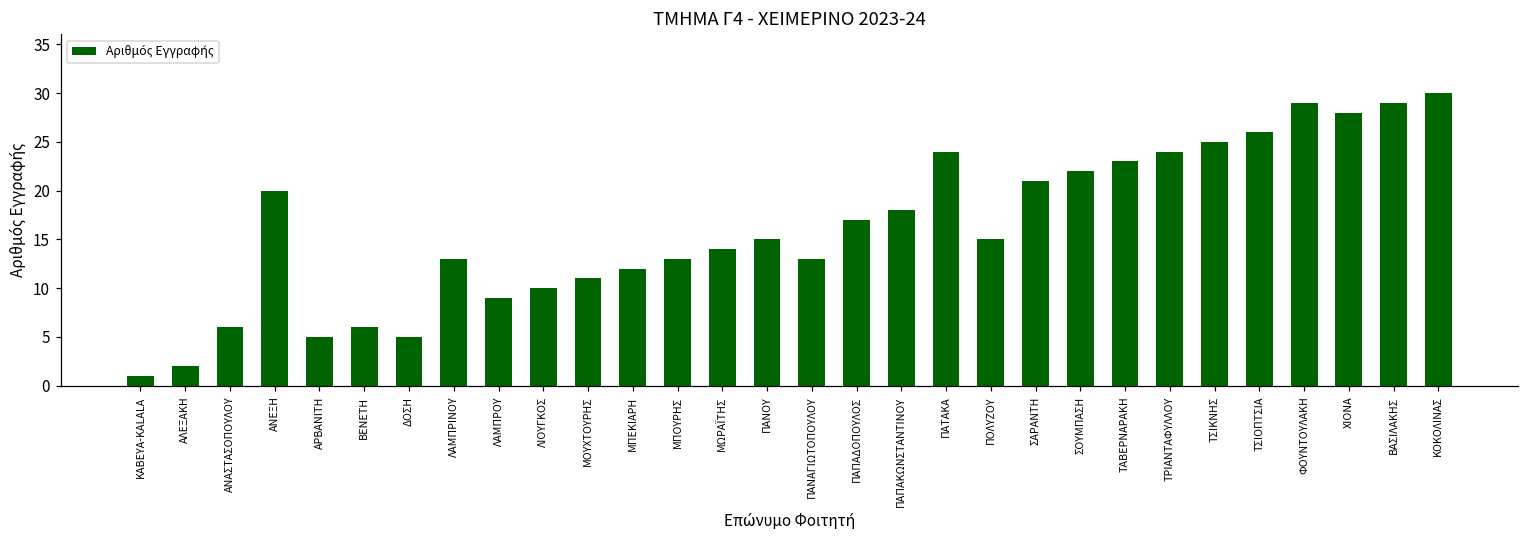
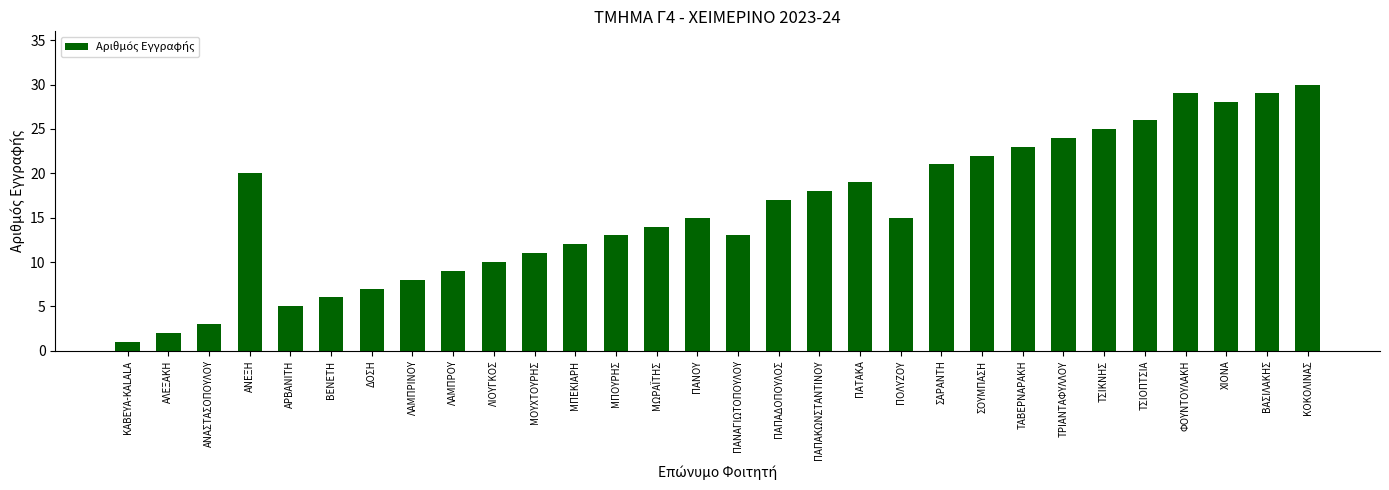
  {
    "KABEYA-KALALA": 1,
    "ΑΛΕΞΑΚΗ": 2,
-   "ΑΝΑΣΤΑΣΟΠΟΥΛΟΥ": 6,
+   "ΑΝΑΣΤΑΣΟΠΟΥΛΟΥ": 3,
    "ΑΝΕΞΗ": 20,
    "ΑΡΒΑΝΙΤΗ": 5,
    "ΒΕΝΕΤΗ": 6,
-   "ΔΟΣΗ": 5,
-   "ΛΑΜΠΡΙΝΟΥ": 13,
+   "ΔΟΣΗ": 7,
+   "ΛΑΜΠΡΙΝΟΥ": 8,
    "ΛΑΜΠΡΟΥ": 9,
    "ΛΙΟΥΓΚΟΣ": 10,
    "ΜΟΥΧΤΟΥΡΗΣ": 11,
    "ΜΠΕΚΙΑΡΗ": 12,
    "ΜΠΟΥΡΗΣ": 13,
    "ΜΩΡΑΪΤΗΣ": 14,
    "ΠΑΝΟΥ": 15,
    "ΠΑΝΑΓΙΩΤΟΠΟΥΛΟΥ": 13,
    "ΠΑΠΑΔΟΠΟΥΛΟΣ": 17,
    "ΠΑΠΑΚΩΝΣΤΑΝΤΙΝΟΥ": 18,
-   "ΠΑΤΑΚΑ": 24,
+   "ΠΑΤΑΚΑ": 19,
    "ΠΟΛΥΖΟΥ": 15,
    "ΣΑΡΑΝΤΗ": 21,
    "ΣΟΥΜΠΑΣΗ": 22,
    "ΤΑΒΕΡΝΑΡΑΚΗ": 23,
    "ΤΡΙΑΝΤΑΦΥΛΛΟΥ": 24,
    "ΤΣΙΚΝΗΣ": 25,
    "ΤΣΙΟΠΤΣΙΑ": 26,
    "ΦΟΥΝΤΟΥΛΑΚΗ": 29,
    "ΧΙΟΝΑ": 28,
    "ΒΑΣΙΛΑΚΗΣ": 29,
    "ΚΟΚΟΛΙΝΑΣ": 30
  }
